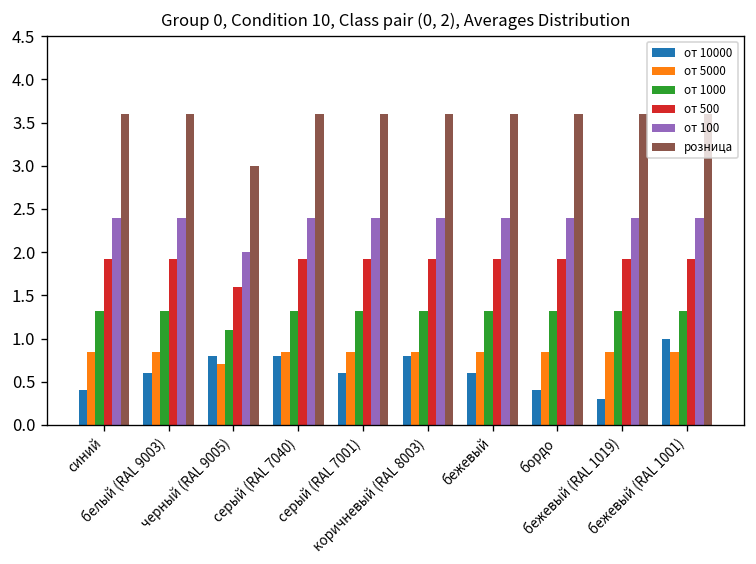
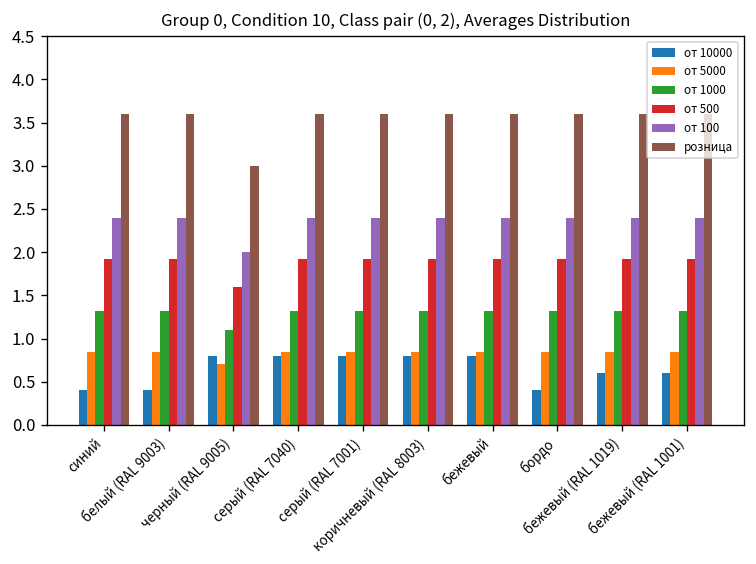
  {
    "от 10000": {
      "синий": 0.4,
-     "белый (RAL 9003)": 0.6,
+     "белый (RAL 9003)": 0.4,
      "черный (RAL 9005)": 0.8,
      "серый (RAL 7040)": 0.8,
-     "серый (RAL 7001)": 0.6,
+     "серый (RAL 7001)": 0.8,
      "коричневый (RAL 8003)": 0.8,
-     "бежевый": 0.6,
+     "бежевый": 0.8,
      "бордо": 0.4,
-     "бежевый (RAL 1019)": 0.3,
-     "бежевый (RAL 1001)": 1.0
+     "бежевый (RAL 1019)": 0.6,
+     "бежевый (RAL 1001)": 0.6
    },
    "от 5000": {
      "синий": 0.8,
      "белый (RAL 9003)": 0.8,
      "черный (RAL 9005)": 0.7,
      "серый (RAL 7040)": 0.8,
      "серый (RAL 7001)": 0.8,
      "коричневый (RAL 8003)": 0.8,
      "бежевый": 0.8,
      "бордо": 0.8,
      "бежевый (RAL 1019)": 0.8,
      "бежевый (RAL 1001)": 0.8
    },
    "от 1000": {
      "синий": 1.3,
      "белый (RAL 9003)": 1.3,
      "черный (RAL 9005)": 1.1,
      "серый (RAL 7040)": 1.3,
      "серый (RAL 7001)": 1.3,
      "коричневый (RAL 8003)": 1.3,
      "бежевый": 1.3,
      "бордо": 1.3,
      "бежевый (RAL 1019)": 1.3,
      "бежевый (RAL 1001)": 1.3
    },
    "от 500": {
      "синий": 1.9,
      "белый (RAL 9003)": 1.9,
      "черный (RAL 9005)": 1.6,
      "серый (RAL 7040)": 1.9,
      "серый (RAL 7001)": 1.9,
      "коричневый (RAL 8003)": 1.9,
      "бежевый": 1.9,
      "бордо": 1.9,
      "бежевый (RAL 1019)": 1.9,
      "бежевый (RAL 1001)": 1.9
    },
    "от 100": {
      "синий": 2.4,
      "белый (RAL 9003)": 2.4,
      "черный (RAL 9005)": 2.0,
      "серый (RAL 7040)": 2.4,
      "серый (RAL 7001)": 2.4,
      "коричневый (RAL 8003)": 2.4,
      "бежевый": 2.4,
      "бордо": 2.4,
      "бежевый (RAL 1019)": 2.4,
      "бежевый (RAL 1001)": 2.4
    },
    "розница": {
      "синий": 3.6,
      "белый (RAL 9003)": 3.6,
      "черный (RAL 9005)": 3.0,
      "серый (RAL 7040)": 3.6,
      "серый (RAL 7001)": 3.6,
      "коричневый (RAL 8003)": 3.6,
      "бежевый": 3.6,
      "бордо": 3.6,
      "бежевый (RAL 1019)": 3.6
    }
  }
